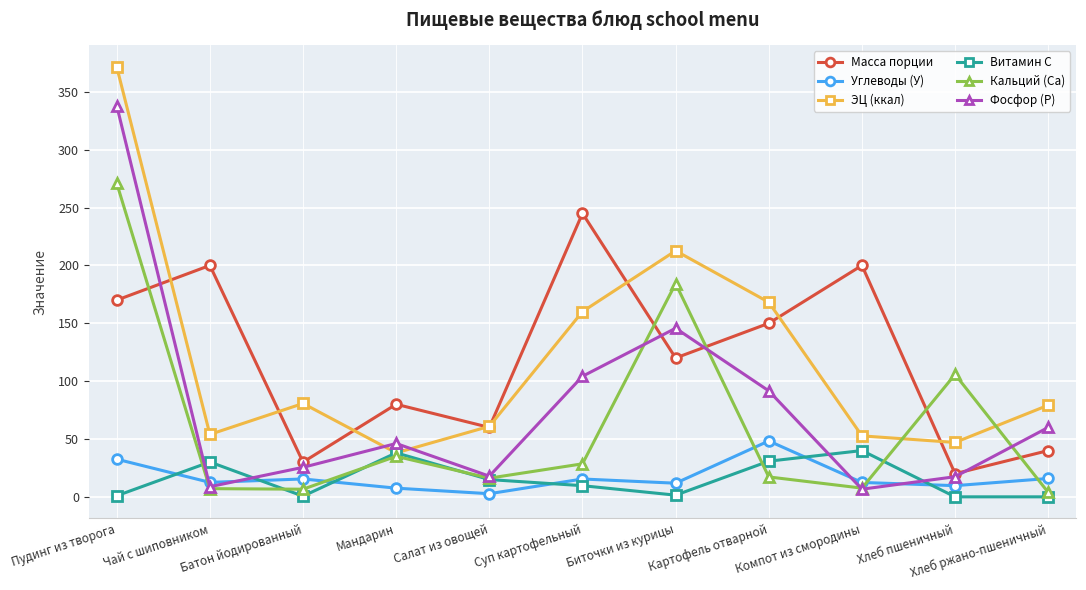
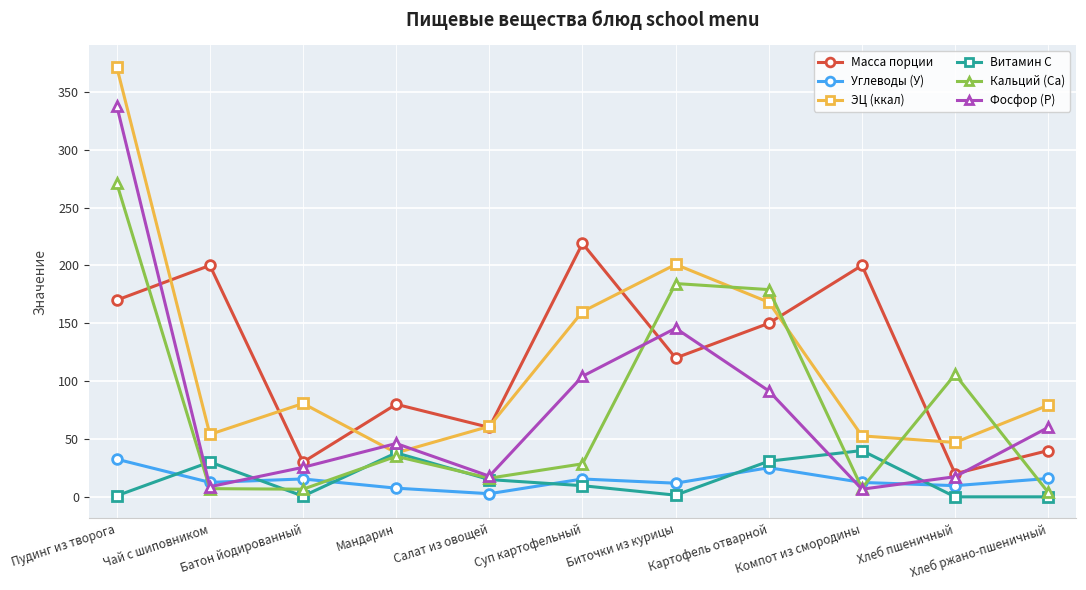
  {
    "Масса порции": {
      "Пудинг из творога": 170,
      "Чай с шиповником": 200,
      "Батон йодированный": 30,
      "Мандарин": 80,
-     "Суп картофельный": 245,
+     "Суп картофельный": 219,
      "Биточки из курицы": 120,
      "Картофель отварной": 150,
      "Компот из смородины": 200,
      "Хлеб пшеничный": 20,
      "Хлеб ржано-пшеничный": 40
    },
    "Углеводы (У)": {
      "Пудинг из творога": 33,
      "Чай с шиповником": 13,
      "Батон йодированный": 15,
      "Мандарин": 8,
      "Салат из овощей": 3,
      "Суп картофельный": 15,
      "Биточки из курицы": 12,
-     "Картофель отварной": 48,
+     "Картофель отварной": 25,
      "Компот из смородины": 12,
      "Хлеб пшеничный": 10,
      "Хлеб ржано-пшеничный": 16
    },
    "ЭЦ (ккал)": {
      "Пудинг из творога": 372,
      "Чай с шиповником": 54,
      "Батон йодированный": 81,
      "Суп картофельный": 160,
-     "Биточки из курицы": 213,
+     "Биточки из курицы": 201,
      "Картофель отварной": 168,
      "Компот из смородины": 53,
      "Хлеб пшеничный": 47,
      "Хлеб ржано-пшеничный": 79
    },
    "Витамин С": {
      "Пудинг из творога": 1,
      "Чай с шиповником": 30,
      "Батон йодированный": 1,
      "Суп картофельный": 10,
      "Биточки из курицы": 1,
      "Картофель отварной": 31,
      "Компот из смородины": 40,
      "Хлеб пшеничный": 0,
      "Хлеб ржано-пшеничный": 0
    },
    "Кальций (Ca)": {
      "Пудинг из творога": 271,
      "Батон йодированный": 7,
      "Мандарин": 35,
      "Суп картофельный": 29,
      "Биточки из курицы": 184,
-     "Картофель отварной": 17,
+     "Картофель отварной": 179,
      "Хлеб пшеничный": 106,
      "Хлеб ржано-пшеничный": 4
    },
    "Фосфор (P)": {
      "Пудинг из творога": 338,
      "Батон йодированный": 26,
      "Мандарин": 46,
      "Суп картофельный": 104,
      "Биточки из курицы": 146,
      "Картофель отварной": 92,
      "Хлеб пшеничный": 17,
      "Хлеб ржано-пшеничный": 60
    }
  }
